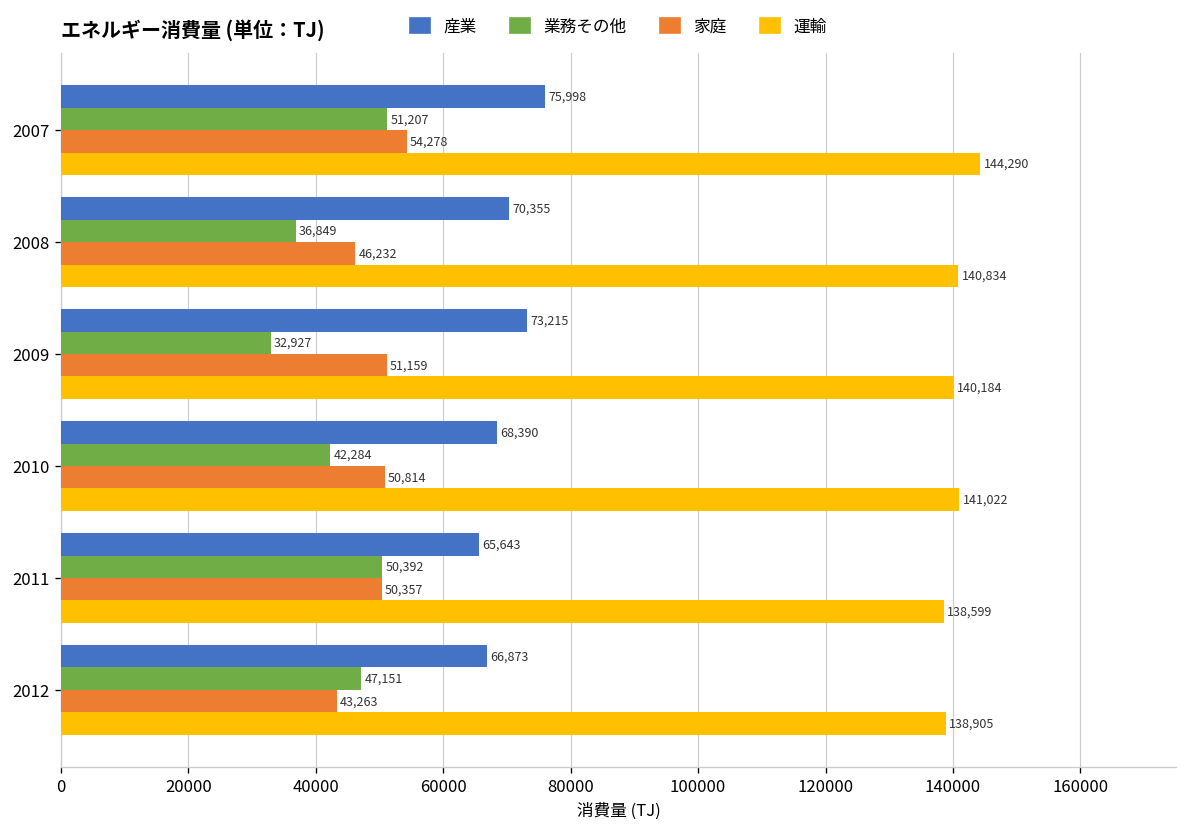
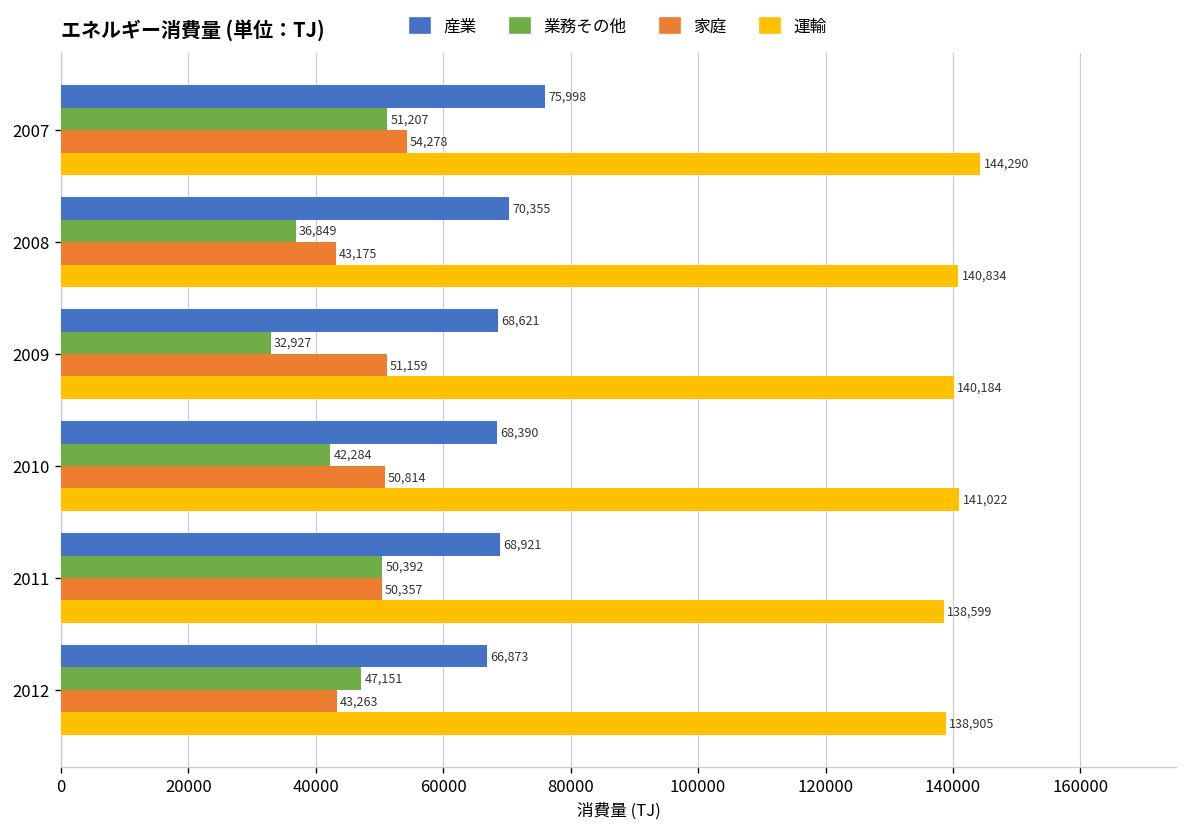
  {
    "産業": {
      "2007": "75,998",
      "2008": "70,355",
-     "2009": "73,215",
+     "2009": "68,621",
      "2010": "68,390",
-     "2011": "65,643",
+     "2011": "68,921",
      "2012": "66,873"
    },
    "業務その他": {
      "2007": "51,207",
      "2008": "36,849",
      "2009": "32,927",
      "2010": "42,284",
      "2011": "50,392",
      "2012": "47,151"
    },
    "家庭": {
      "2007": "54,278",
-     "2008": "46,232",
+     "2008": "43,175",
      "2009": "51,159",
      "2010": "50,814",
      "2011": "50,357",
      "2012": "43,263"
    },
    "運輸": {
      "2007": "144,290",
      "2008": "140,834",
      "2009": "140,184",
      "2010": "141,022",
      "2011": "138,599",
      "2012": "138,905"
    }
  }
